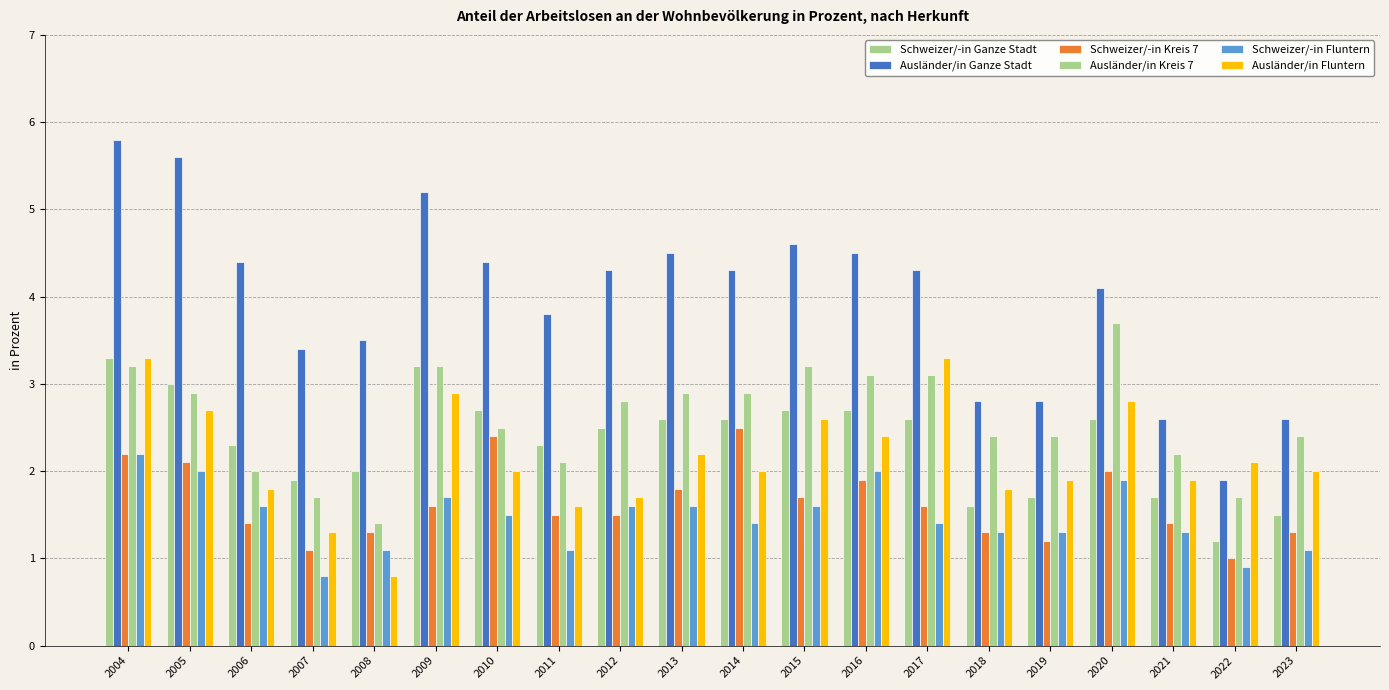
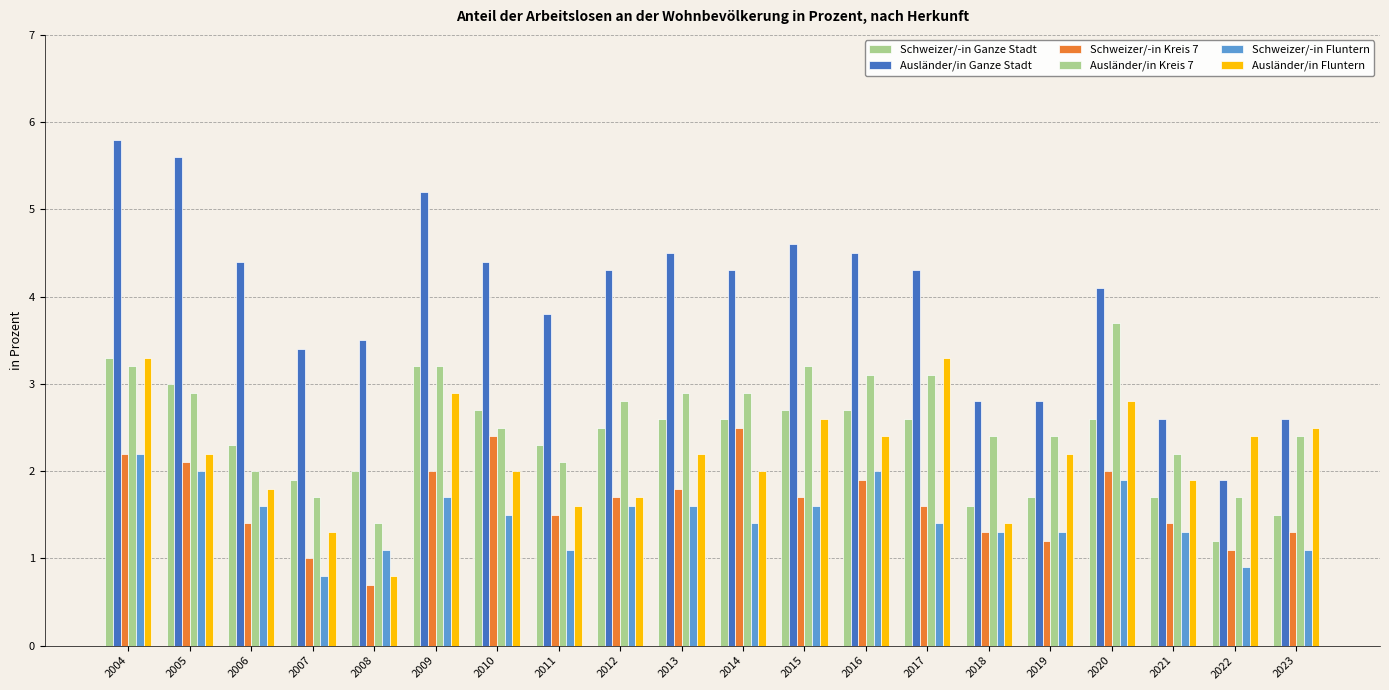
  {
    "Schweizer/-in Kreis 7": {
      "2004": 2.2,
      "2005": 2.1,
      "2006": 1.4,
-     "2007": 1.1,
-     "2008": 1.3,
-     "2009": 1.6,
+     "2007": 1.0,
+     "2008": 0.7,
+     "2009": 2.0,
      "2010": 2.4,
      "2011": 1.5,
-     "2012": 1.5,
+     "2012": 1.7,
      "2013": 1.8,
      "2014": 2.5,
      "2015": 1.7,
      "2016": 1.9,
      "2017": 1.6,
      "2018": 1.3,
      "2019": 1.2,
      "2020": 2.0,
      "2021": 1.4,
-     "2022": 1.0,
+     "2022": 1.1,
      "2023": 1.3
    },
    "Ausländer/in Fluntern": {
      "2004": 3.3,
-     "2005": 2.7,
+     "2005": 2.2,
      "2006": 1.8,
      "2007": 1.3,
      "2008": 0.8,
      "2009": 2.9,
      "2010": 2.0,
      "2011": 1.6,
      "2012": 1.7,
      "2013": 2.2,
      "2014": 2.0,
      "2015": 2.6,
      "2016": 2.4,
      "2017": 3.3,
-     "2018": 1.8,
-     "2019": 1.9,
+     "2018": 1.4,
+     "2019": 2.2,
      "2020": 2.8,
      "2021": 1.9,
-     "2022": 2.1,
-     "2023": 2.0
+     "2022": 2.4,
+     "2023": 2.5
    }
  }
